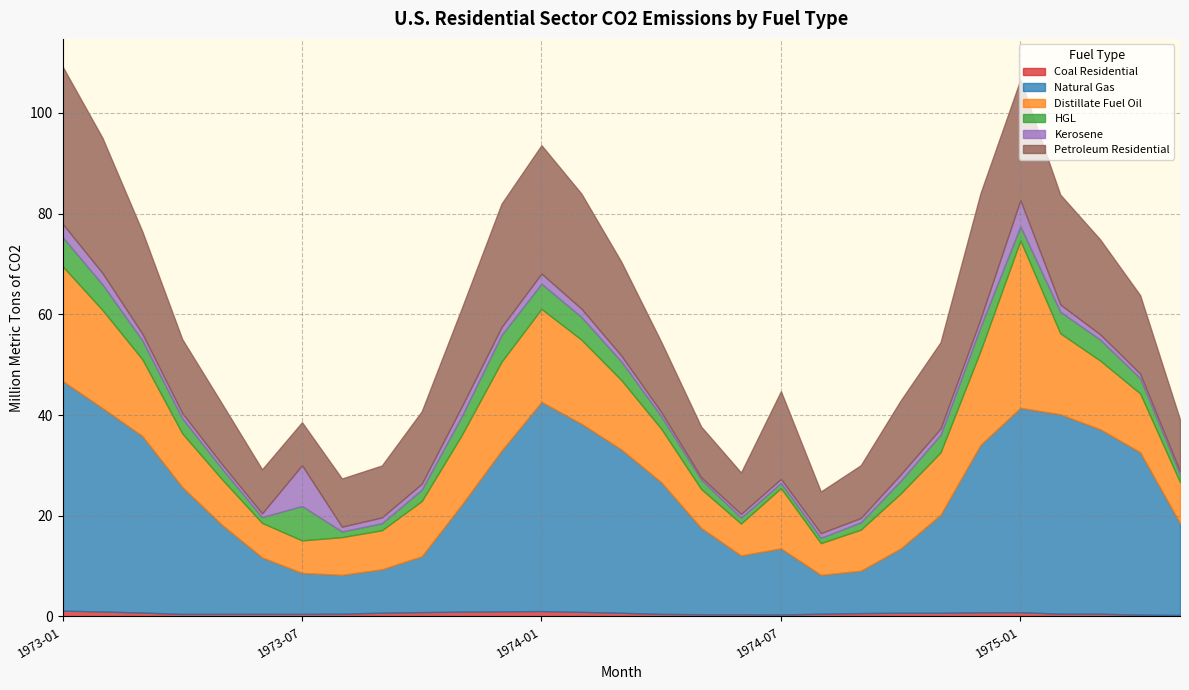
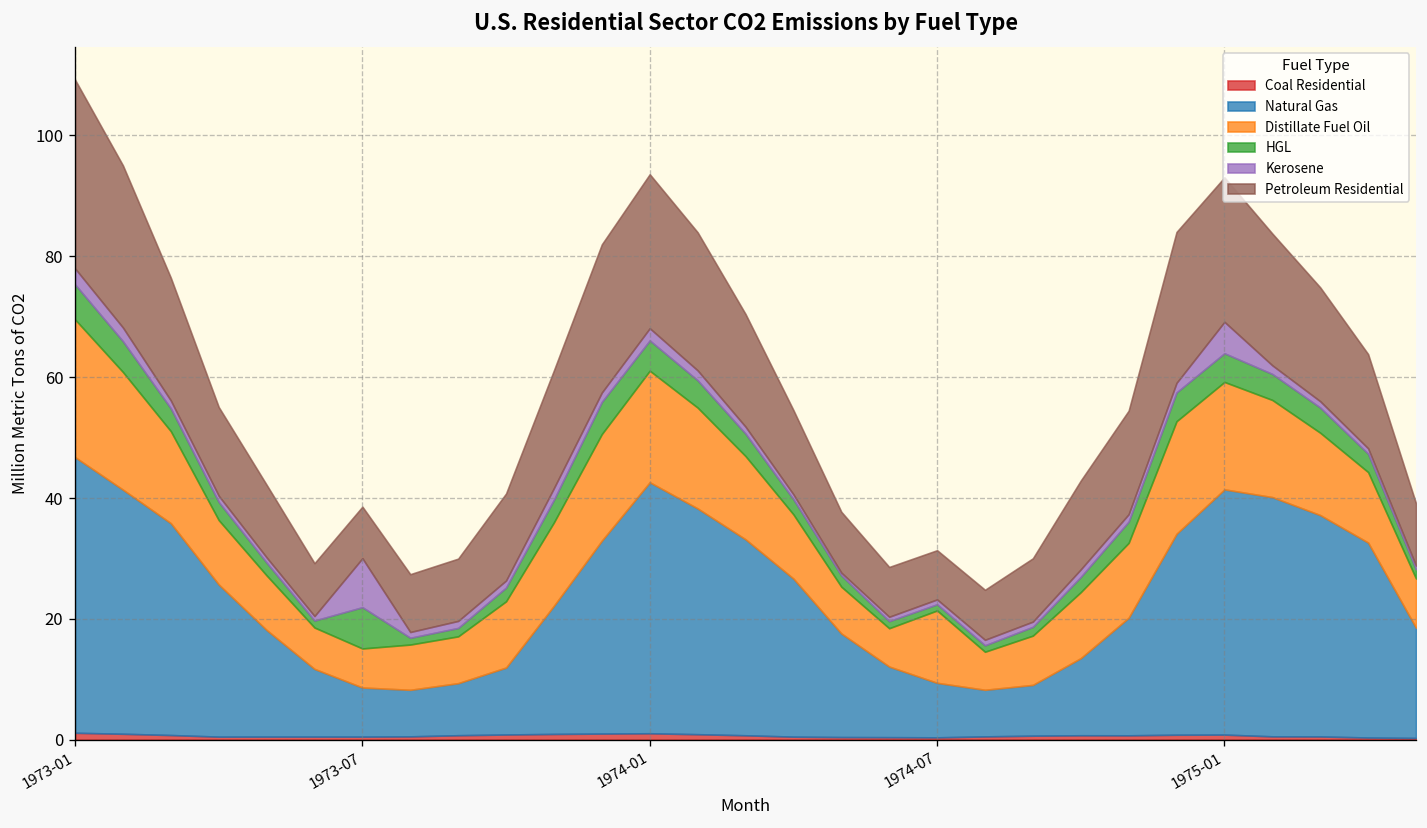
  {
    "Coal Residential": {
      "1973-01": 1,
      "1973-07": 1,
      "1974-01": 1,
      "1975-01": 1
    },
    "Natural Gas": {
      "1973-01": 46,
      "1973-07": 8,
      "1974-01": 42,
-     "1974-07": 13,
+     "1974-07": 9,
      "1975-01": 41
    },
    "Distillate Fuel Oil": {
      "1973-01": 23,
      "1973-07": 6,
      "1974-01": 18,
      "1974-07": 12,
-     "1975-01": 33
+     "1975-01": 18
    },
    "HGL": {
      "1973-01": 6,
      "1973-07": 7,
      "1974-01": 5,
      "1974-07": 1,
-     "1975-01": 3
+     "1975-01": 5
    },
    "Kerosene": {
      "1973-01": 3,
      "1973-07": 8,
      "1974-01": 2,
      "1974-07": 1,
      "1975-01": 5
    },
    "Petroleum Residential": {
      "1973-01": 31,
      "1973-07": 9,
      "1974-01": 25,
-     "1974-07": 17
+     "1974-07": 8
    }
  }
